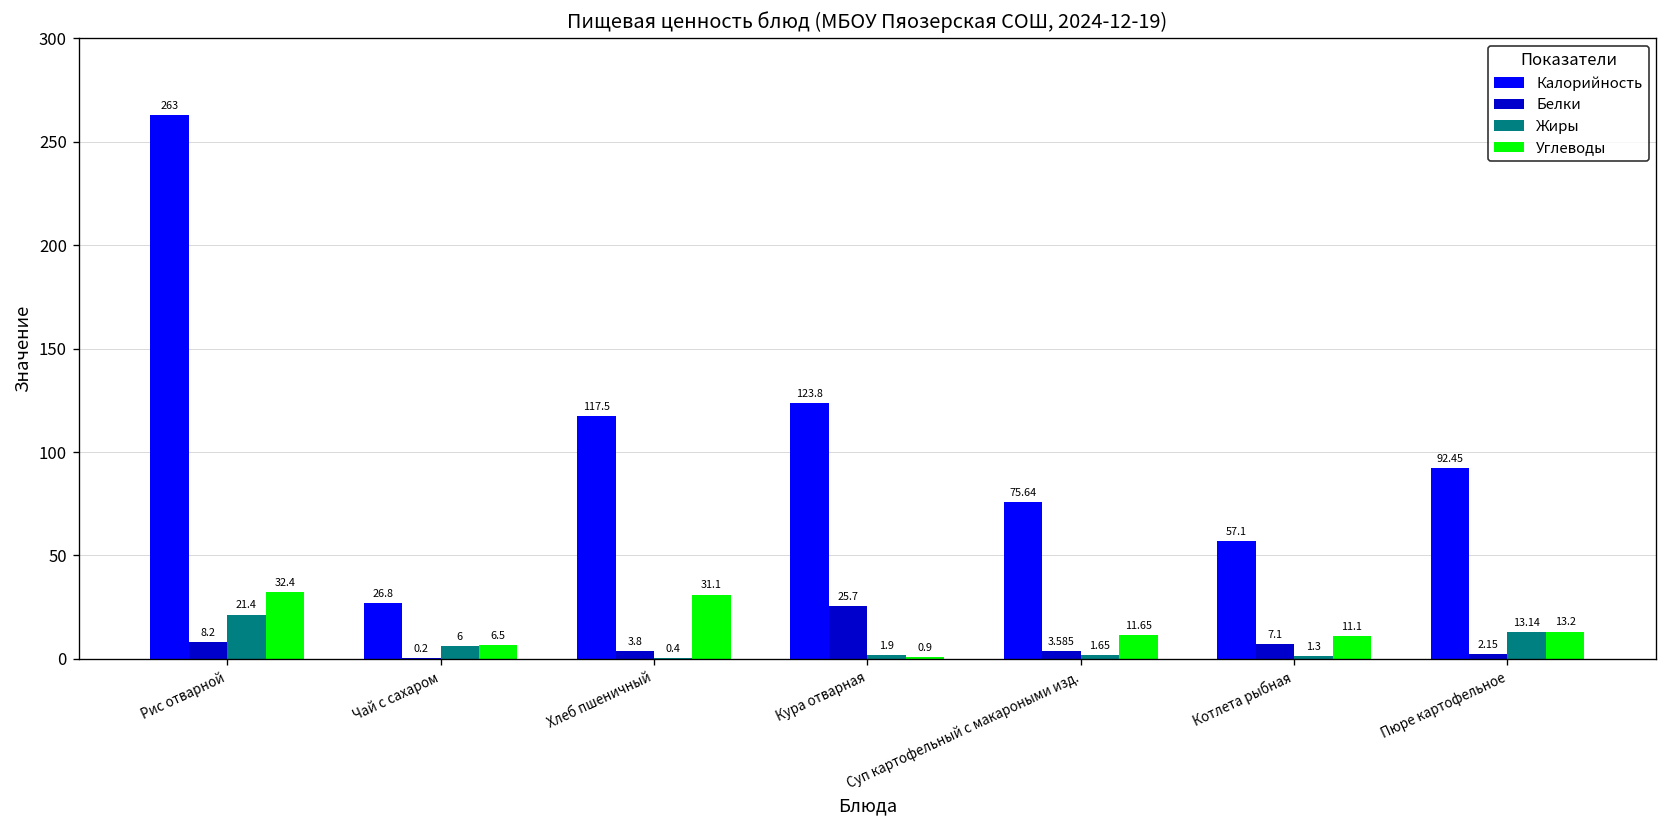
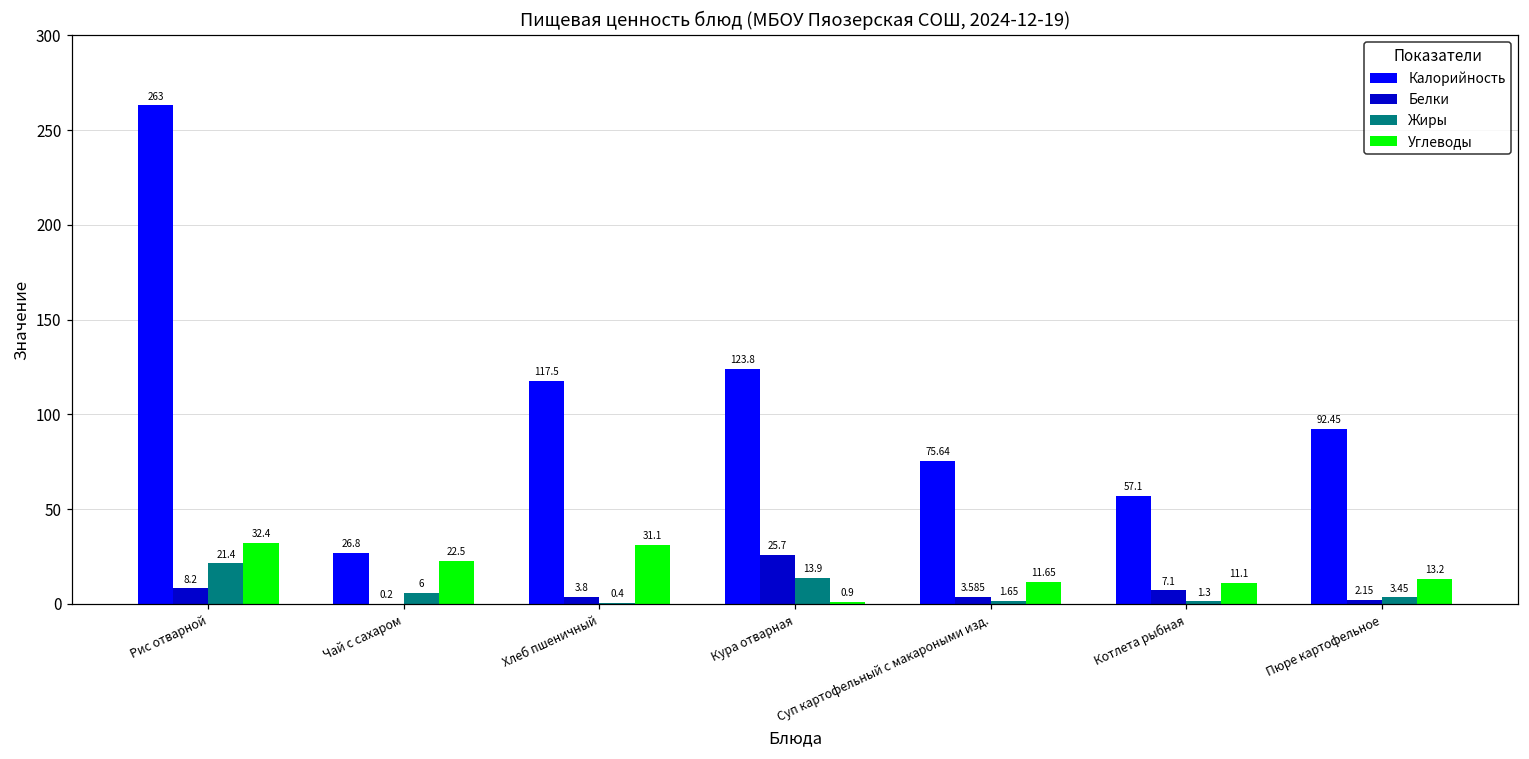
  {
    "Жиры": {
      "Рис отварной": 21.4,
      "Чай с сахаром": 6,
      "Хлеб пшеничный": 0.4,
-     "Кура отварная": 1.9,
+     "Кура отварная": 13.9,
      "Суп картофельный с макароными изд.": 1.65,
      "Котлета рыбная": 1.3,
-     "Пюре картофельное": 13.14
+     "Пюре картофельное": 3.45
    },
    "Углеводы": {
      "Рис отварной": 32.4,
-     "Чай с сахаром": 6.5,
+     "Чай с сахаром": 22.5,
      "Хлеб пшеничный": 31.1,
      "Кура отварная": 0.9,
      "Суп картофельный с макароными изд.": 11.65,
      "Котлета рыбная": 11.1,
      "Пюре картофельное": 13.2
    }
  }
